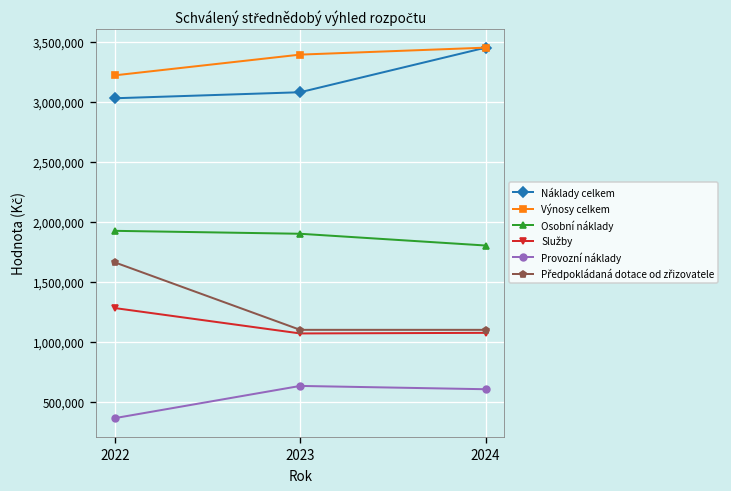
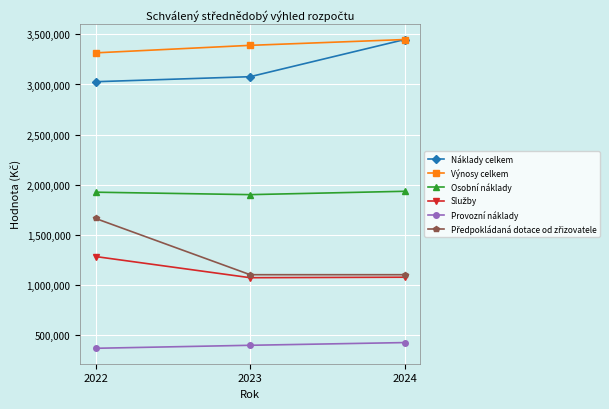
  {
    "Náklady celkem": {
      "2022": "3,030,000",
      "2023": "3,080,000"
    },
    "Výnosy celkem": {
-     "2022": "3,220,000",
+     "2022": "3,320,000",
      "2023": "3,390,000"
    },
    "Osobní náklady": {
      "2022": "1,920,000",
      "2023": "1,900,000",
-     "2024": "1,800,000"
+     "2024": "1,930,000"
    },
    "Služby": {
      "2022": "1,280,000",
      "2023": "1,070,000"
    },
    "Provozní náklady": {
      "2022": "370,000",
-     "2023": "630,000",
-     "2024": "610,000"
+     "2023": "400,000",
+     "2024": "420,000"
    },
    "Předpokládaná dotace od zřizovatele": {
      "2022": "1,660,000",
      "2023": "1,100,000"
    }
  }
